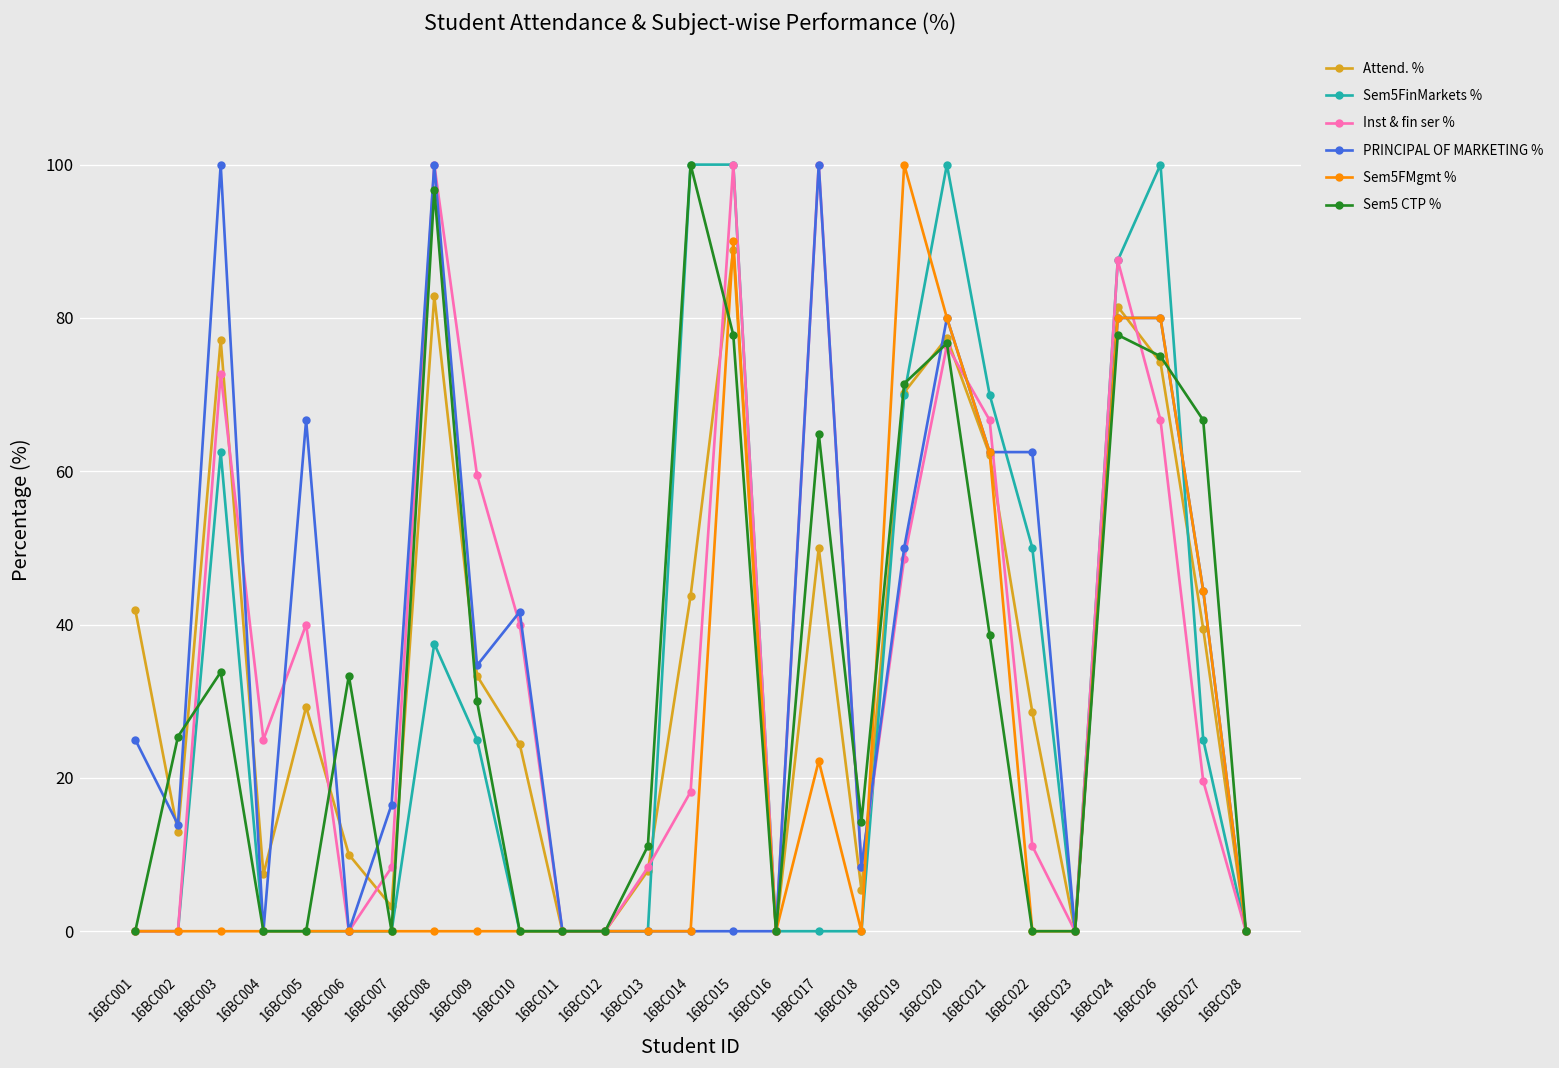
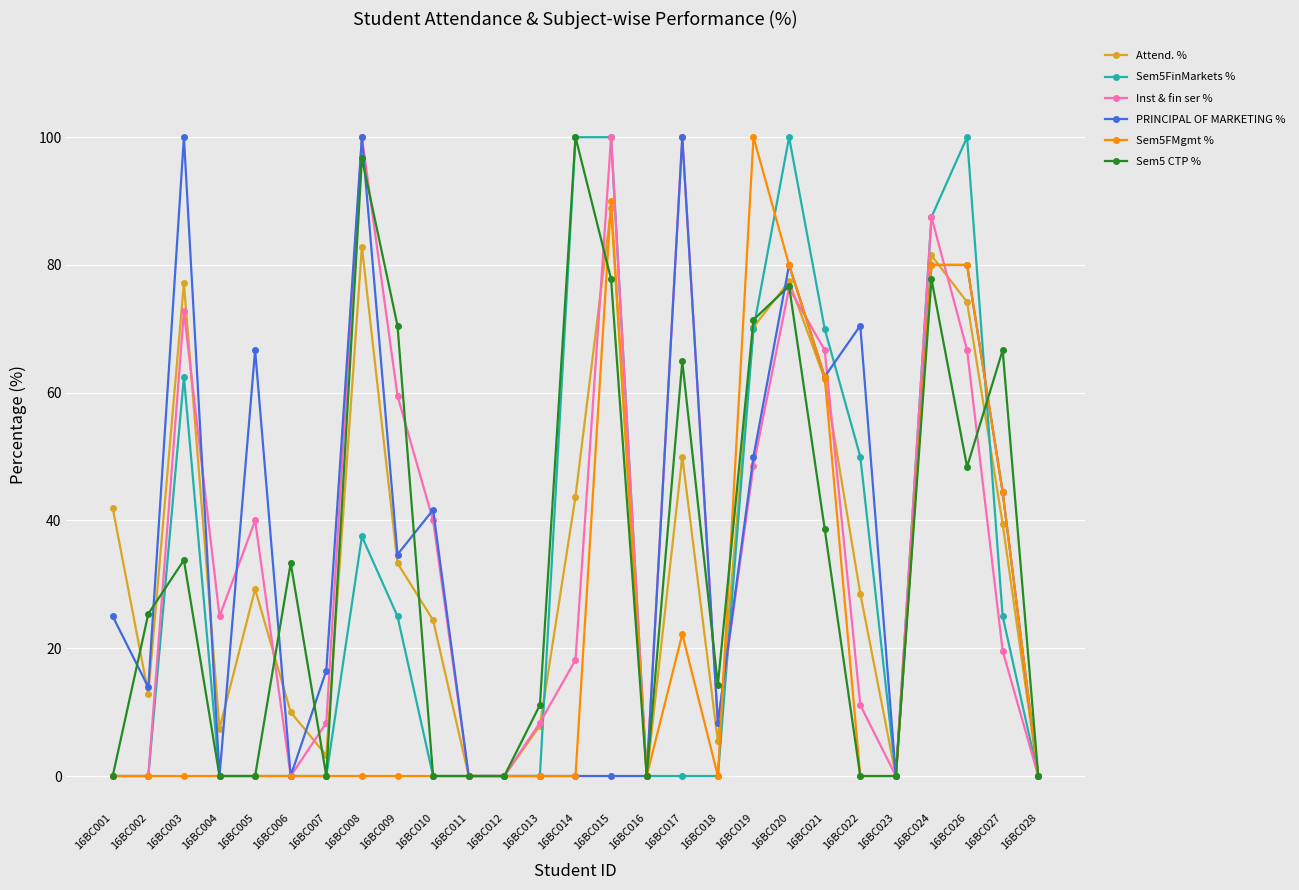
  {
    "Sem5FinMarkets %": {
      "16BC003": 63,
      "16BC008": 38,
      "16BC009": 25,
      "16BC017": 0,
      "16BC020": 100,
      "16BC021": 70,
      "16BC022": 50,
      "16BC026": 100,
      "16BC027": 25
    },
    "Inst & fin ser %": {
      "16BC003": 73,
      "16BC004": 25,
      "16BC005": 40,
      "16BC007": 8,
      "16BC009": 60,
      "16BC010": 40,
      "16BC013": 8,
      "16BC014": 18,
      "16BC019": 49,
      "16BC021": 67,
      "16BC022": 11,
      "16BC026": 67,
      "16BC027": 20
    },
    "PRINCIPAL OF MARKETING %": {
      "16BC001": 25,
      "16BC002": 14,
      "16BC003": 100,
      "16BC005": 67,
      "16BC007": 17,
      "16BC009": 35,
      "16BC010": 42,
      "16BC015": 0,
      "16BC019": 50,
-     "16BC022": 63
+     "16BC022": 71
    },
    "Sem5 CTP %": {
      "16BC002": 25,
      "16BC003": 34,
      "16BC006": 33,
      "16BC008": 97,
-     "16BC009": 30,
+     "16BC009": 71,
      "16BC013": 11,
      "16BC015": 78,
      "16BC017": 65,
      "16BC018": 14,
      "16BC019": 71,
      "16BC021": 39,
      "16BC024": 78,
-     "16BC026": 75,
+     "16BC026": 48,
      "16BC027": 67
    }
  }
